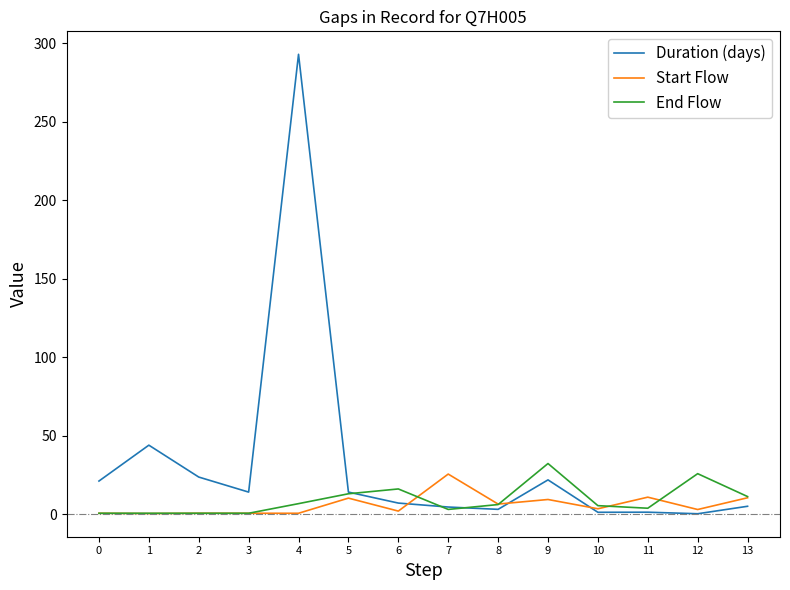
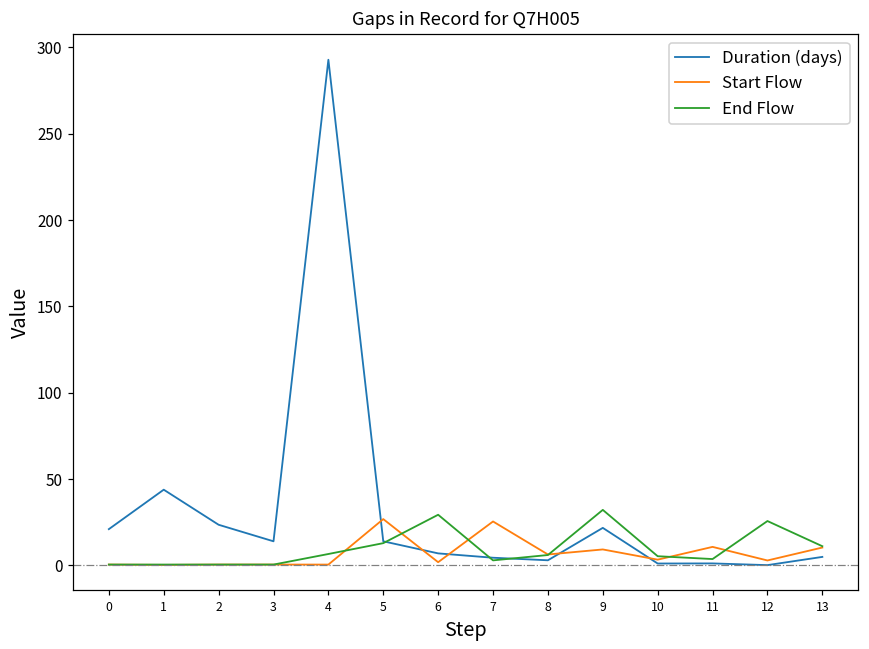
  {
    "Duration (days)": {
      "0": 21,
      "1": 44,
      "2": 24,
      "3": 14,
      "4": 293,
      "6": 7,
      "8": 3,
      "9": 22,
      "10": 1,
      "11": 1,
      "12": 0,
      "13": 5
    },
    "Start Flow": {
      "4": 1,
-     "5": 10,
+     "5": 27,
      "6": 2,
      "7": 25,
      "9": 9,
      "10": 3,
      "11": 11,
      "12": 3
    },
    "End Flow": {
      "4": 7,
-     "6": 16,
+     "6": 29,
      "9": 32,
      "10": 5,
      "11": 4,
      "12": 26
    }
  }
